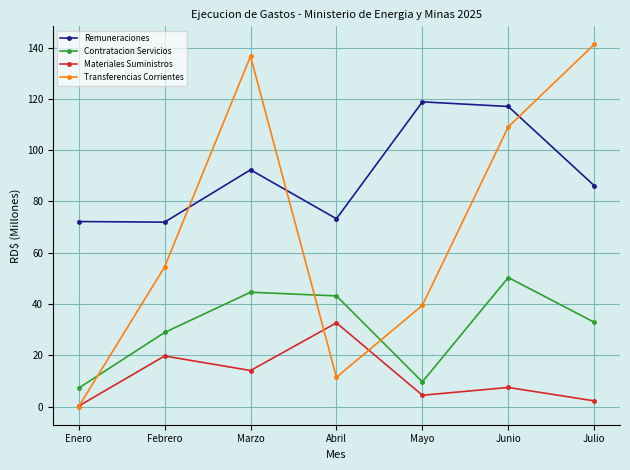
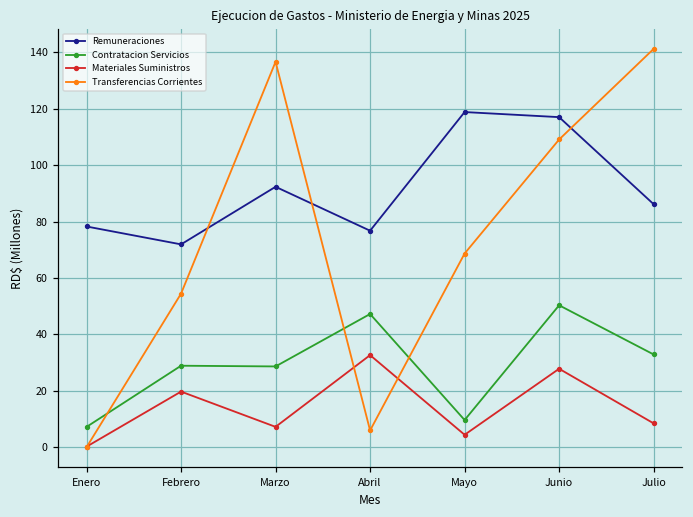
  {
    "Remuneraciones": {
-     "Enero": 72,
+     "Enero": 78,
      "Febrero": 72,
      "Marzo": 92,
-     "Abril": 73,
+     "Abril": 77,
      "Mayo": 119,
      "Junio": 117,
      "Julio": 86
    },
    "Contratacion Servicios": {
      "Enero": 7,
      "Febrero": 29,
-     "Marzo": 45,
-     "Abril": 43,
+     "Marzo": 29,
+     "Abril": 47,
      "Mayo": 10,
      "Junio": 50,
      "Julio": 33
    },
    "Materiales Suministros": {
      "Febrero": 20,
-     "Marzo": 14,
+     "Marzo": 7,
      "Abril": 33,
      "Mayo": 4,
-     "Junio": 7,
-     "Julio": 2
+     "Junio": 28,
+     "Julio": 8
    },
    "Transferencias Corrientes": {
      "Febrero": 54,
      "Marzo": 137,
-     "Abril": 11,
-     "Mayo": 39,
+     "Abril": 6,
+     "Mayo": 69,
      "Junio": 109,
      "Julio": 141
    }
  }
